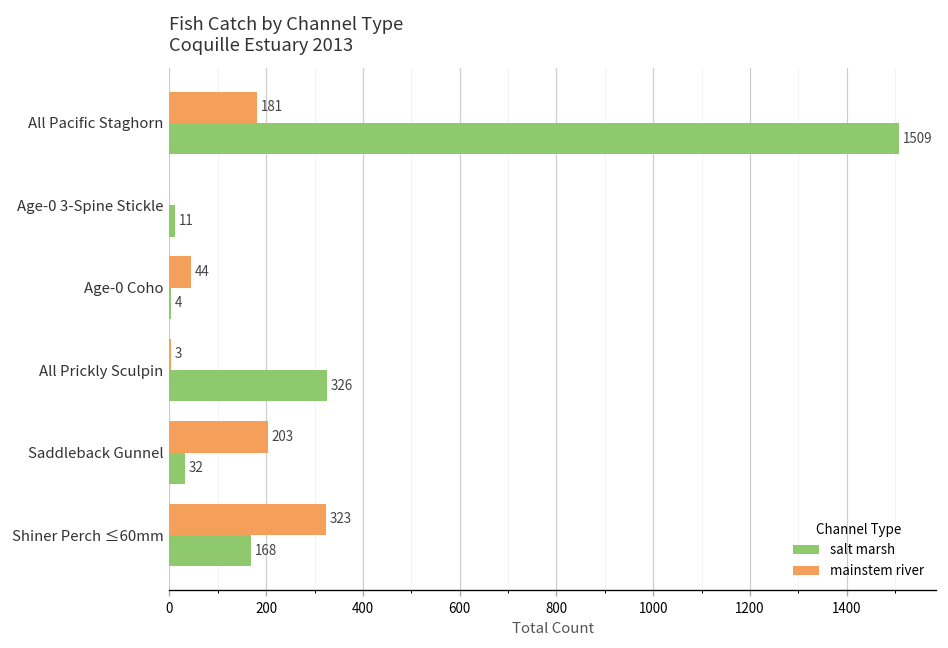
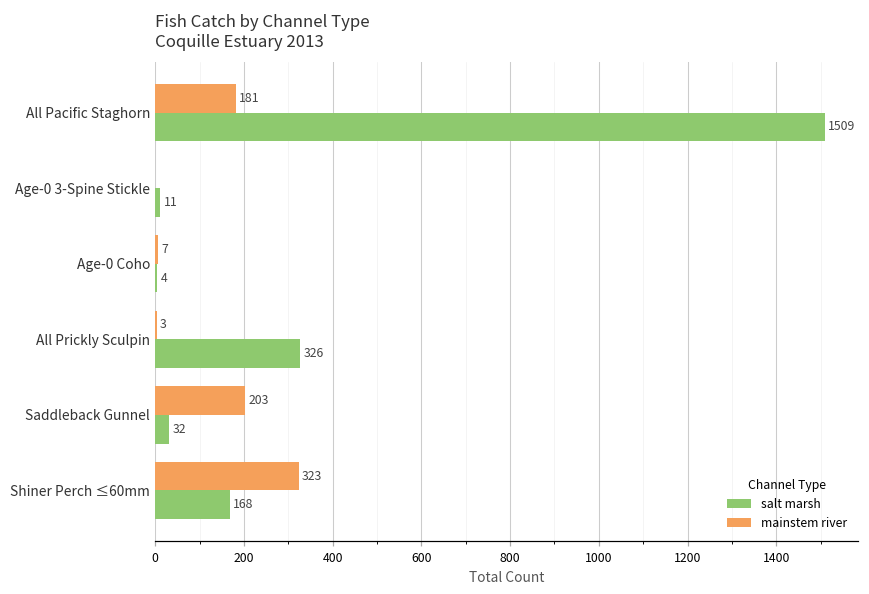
  {
    "salt marsh": {
      "All Pacific Staghorn": 1509,
      "Age-0 3-Spine Stickle": 11,
      "Age-0 Coho": 4,
      "All Prickly Sculpin": 326,
      "Saddleback Gunnel": 32,
      "Shiner Perch ≤60mm": 168
    },
    "mainstem river": {
      "All Pacific Staghorn": 181,
-     "Age-0 Coho": 44,
+     "Age-0 Coho": 7,
      "All Prickly Sculpin": 3,
      "Saddleback Gunnel": 203,
      "Shiner Perch ≤60mm": 323
    }
  }
